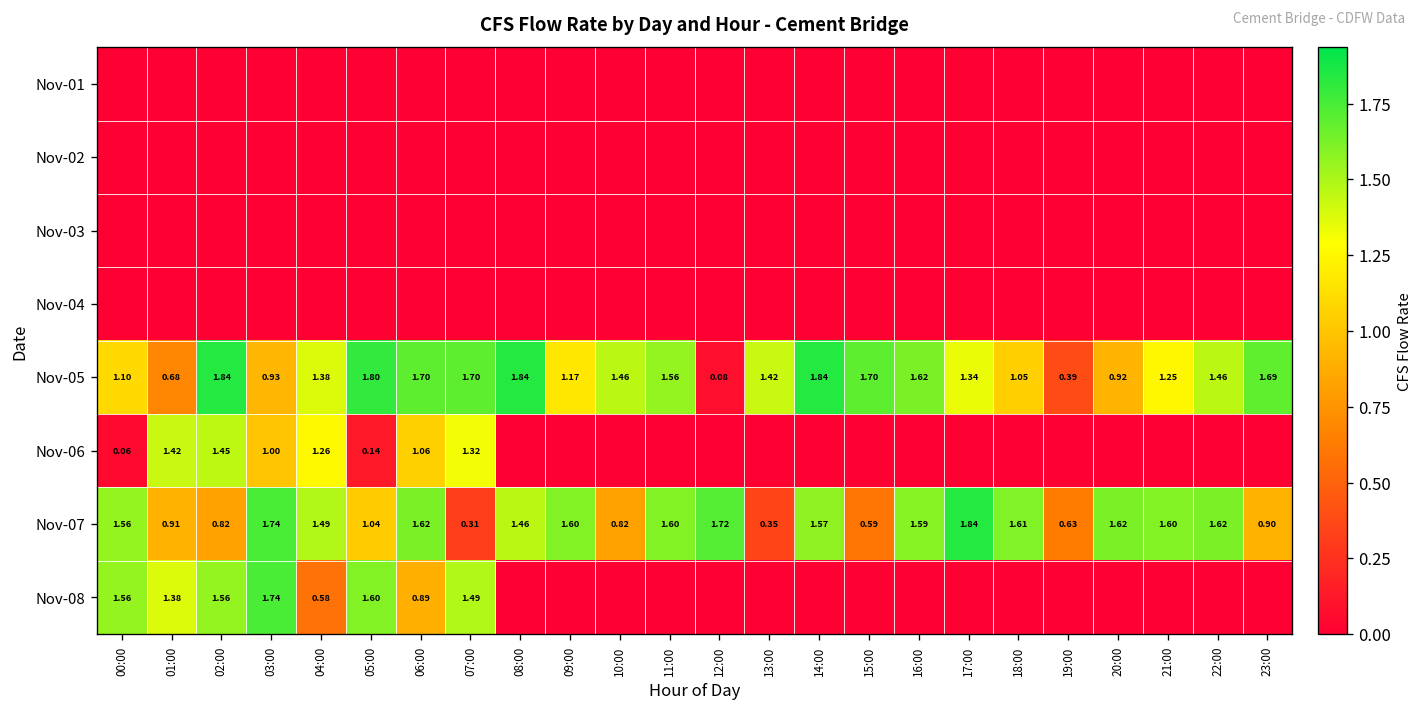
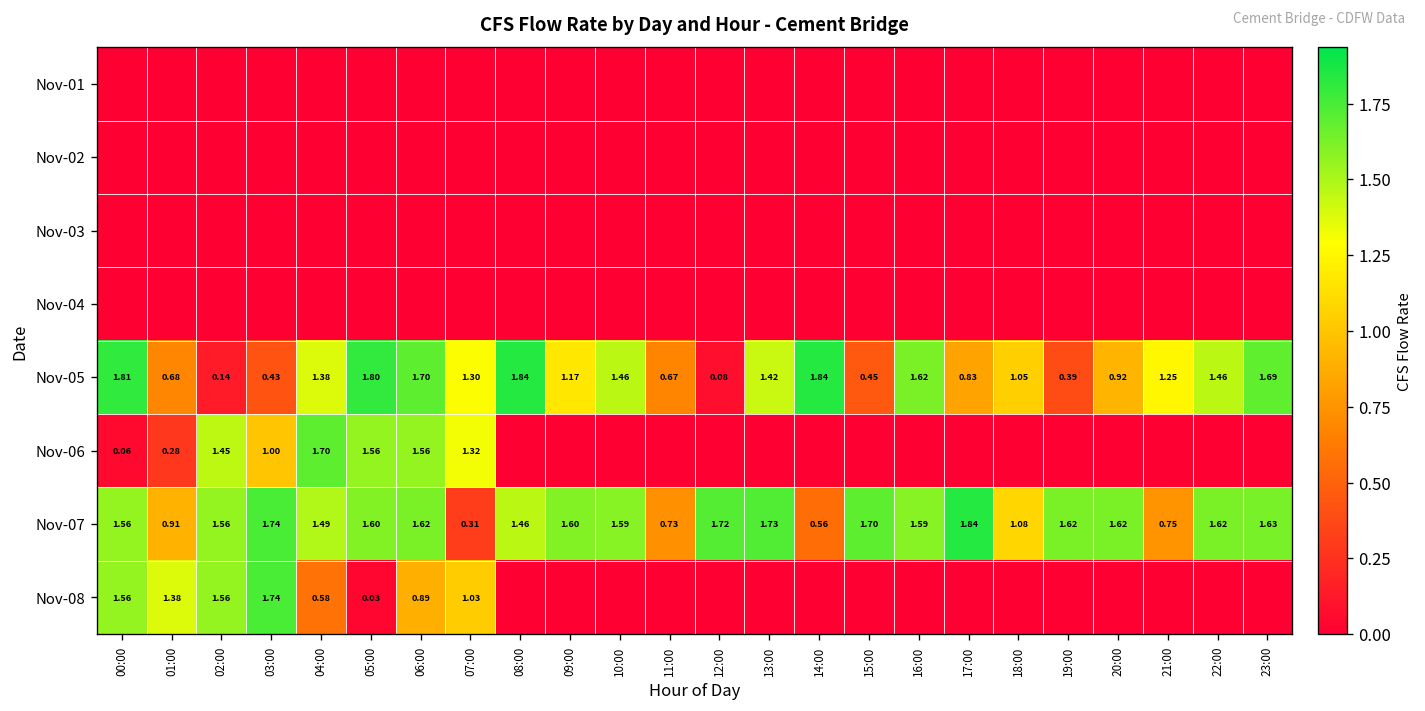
  {
    "Nov-05": {
-     "00:00": 1.10,
+     "00:00": 1.81,
      "01:00": 0.68,
-     "02:00": 1.84,
-     "03:00": 0.93,
+     "02:00": 0.14,
+     "03:00": 0.43,
      "04:00": 1.38,
      "05:00": 1.80,
      "06:00": 1.70,
-     "07:00": 1.70,
+     "07:00": 1.30,
      "08:00": 1.84,
      "09:00": 1.17,
      "10:00": 1.46,
-     "11:00": 1.56,
+     "11:00": 0.67,
      "12:00": 0.08,
      "13:00": 1.42,
      "14:00": 1.84,
-     "15:00": 1.70,
+     "15:00": 0.45,
      "16:00": 1.62,
-     "17:00": 1.34,
+     "17:00": 0.83,
      "18:00": 1.05,
      "19:00": 0.39,
      "20:00": 0.92,
      "21:00": 1.25,
      "22:00": 1.46,
      "23:00": 1.69
    },
    "Nov-06": {
      "00:00": 0.06,
-     "01:00": 1.42,
+     "01:00": 0.28,
      "02:00": 1.45,
      "03:00": 1.00,
-     "04:00": 1.26,
-     "05:00": 0.14,
-     "06:00": 1.06,
+     "04:00": 1.70,
+     "05:00": 1.56,
+     "06:00": 1.56,
      "07:00": 1.32
    },
    "Nov-07": {
      "00:00": 1.56,
      "01:00": 0.91,
-     "02:00": 0.82,
+     "02:00": 1.56,
      "03:00": 1.74,
      "04:00": 1.49,
-     "05:00": 1.04,
+     "05:00": 1.60,
      "06:00": 1.62,
      "07:00": 0.31,
      "08:00": 1.46,
      "09:00": 1.60,
-     "10:00": 0.82,
-     "11:00": 1.60,
+     "10:00": 1.59,
+     "11:00": 0.73,
      "12:00": 1.72,
-     "13:00": 0.35,
-     "14:00": 1.57,
-     "15:00": 0.59,
+     "13:00": 1.73,
+     "14:00": 0.56,
+     "15:00": 1.70,
      "16:00": 1.59,
      "17:00": 1.84,
-     "18:00": 1.61,
-     "19:00": 0.63,
+     "18:00": 1.08,
+     "19:00": 1.62,
      "20:00": 1.62,
-     "21:00": 1.60,
+     "21:00": 0.75,
      "22:00": 1.62,
-     "23:00": 0.90
+     "23:00": 1.63
    },
    "Nov-08": {
      "00:00": 1.56,
      "01:00": 1.38,
      "02:00": 1.56,
      "03:00": 1.74,
      "04:00": 0.58,
-     "05:00": 1.60,
+     "05:00": 0.03,
      "06:00": 0.89,
-     "07:00": 1.49
+     "07:00": 1.03
    }
  }
